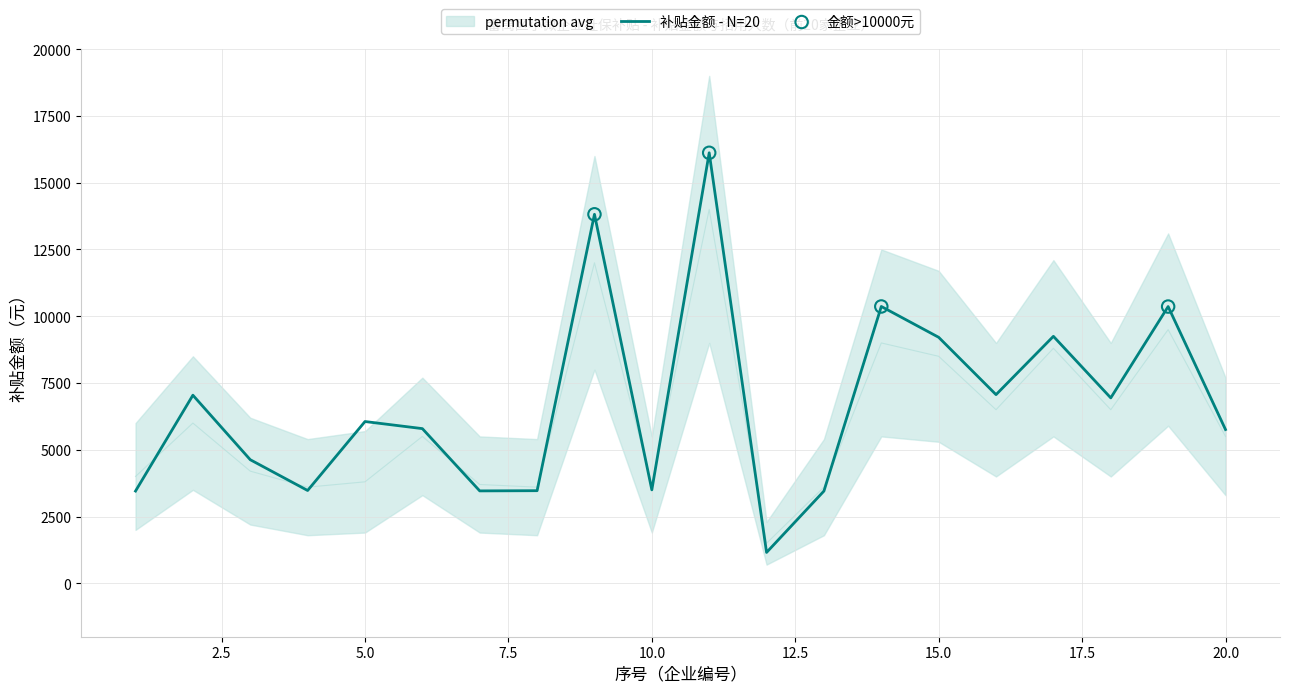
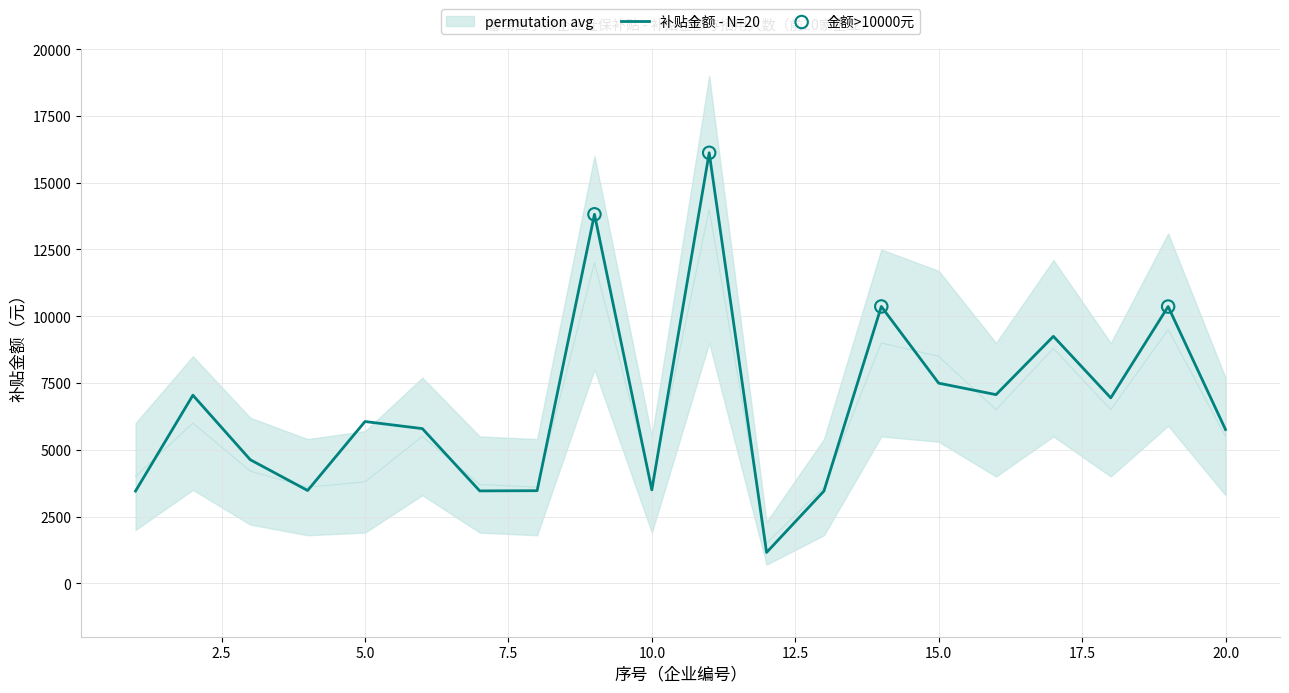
  {
    "补贴金额 - N=20": {
      "5.0": 6100,
      "10.0": 3500,
-     "15.0": 9200,
+     "15.0": 7500,
      "20.0": 5800
    }
  }
